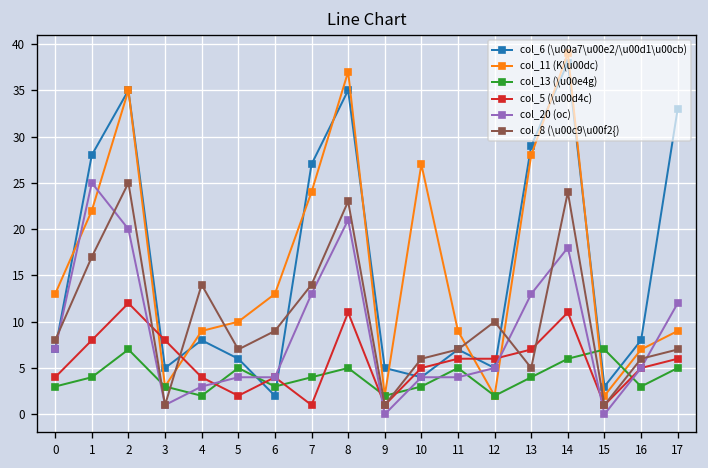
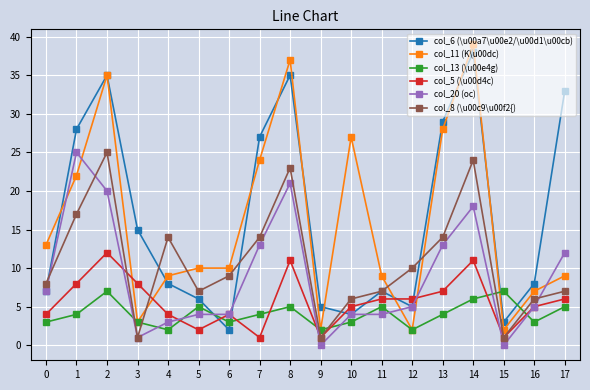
  {
    "col_6 (\\u00a7\\u00e2/\\u00d1\\u00cb)": {
      "1": 28,
-     "3": 5,
+     "3": 15,
      "4": 8,
      "5": 6,
      "6": 2,
      "7": 27,
      "8": 35,
      "9": 5,
      "13": 29,
      "15": 3,
      "16": 8
    },
    "col_11 (K\\u00dc)": {
      "0": 13,
      "1": 22,
      "4": 9,
      "5": 10,
-     "6": 13,
+     "6": 10,
      "7": 24,
      "8": 37,
      "10": 27,
      "11": 9,
      "13": 28,
      "15": 2,
      "16": 7,
      "17": 9
    },
    "col_13 (\\u00e4g)": {
      "0": 3,
      "1": 4,
      "2": 7,
      "4": 2,
      "5": 5,
      "6": 3,
      "7": 4,
      "8": 5,
      "10": 3,
      "11": 5,
      "13": 4,
      "14": 6,
      "15": 7,
      "16": 3,
      "17": 5
    },
    "col_5 (\\u00d4c)": {
      "0": 4,
      "1": 8,
      "2": 12,
      "3": 8,
      "4": 4,
      "5": 2,
      "7": 1,
      "8": 11,
      "10": 5,
      "11": 6,
      "12": 6,
      "13": 7,
      "14": 11,
      "17": 6
    },
    "col_20 (oc)": {
      "1": 25,
      "2": 20,
      "4": 3,
      "5": 4,
      "7": 13,
      "8": 21,
      "9": 0,
      "11": 4,
      "13": 13,
      "14": 18,
      "15": 0,
      "17": 12
    },
    "col_8 (\\u00c9\\u00f2{)": {
      "0": 8,
      "1": 17,
      "2": 25,
      "4": 14,
      "5": 7,
      "6": 9,
      "7": 14,
      "8": 23,
      "10": 6,
      "12": 10,
-     "13": 5,
+     "13": 14,
      "14": 24,
      "16": 6,
      "17": 7
    }
  }
